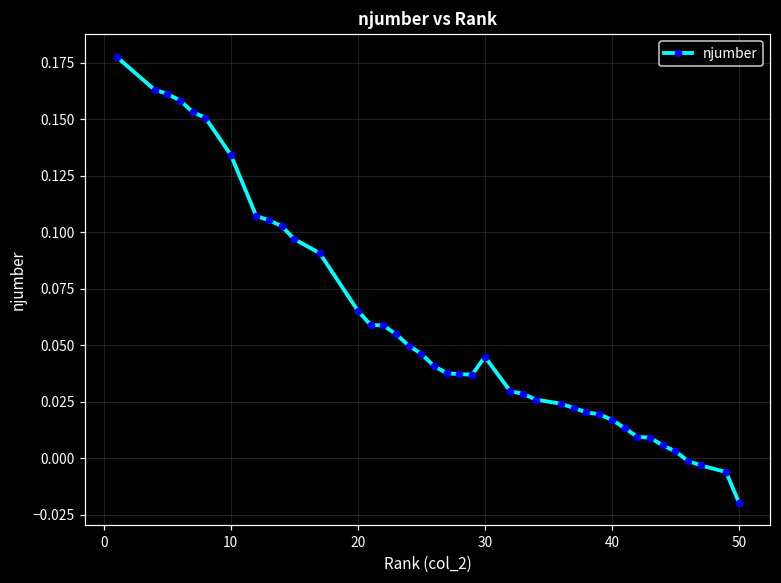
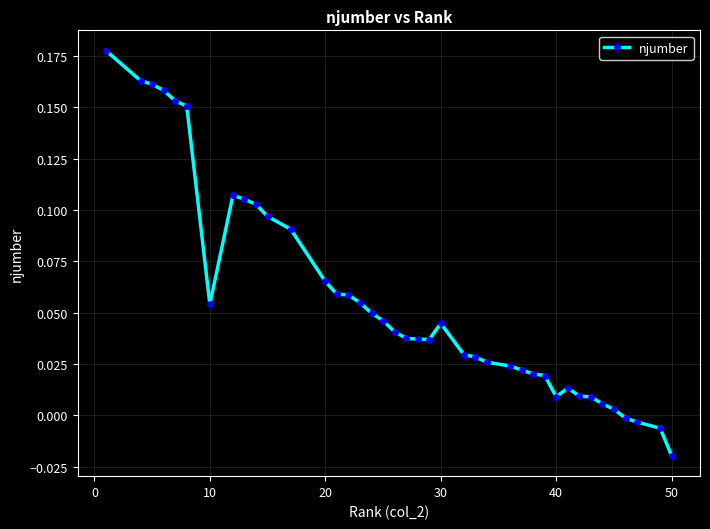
  {
-   "10": 0.134,
+   "10": 0.054,
    "20": 0.065,
    "30": 0.045,
-   "40": 0.017,
+   "40": 0.009,
    "50": -0.020
  }
